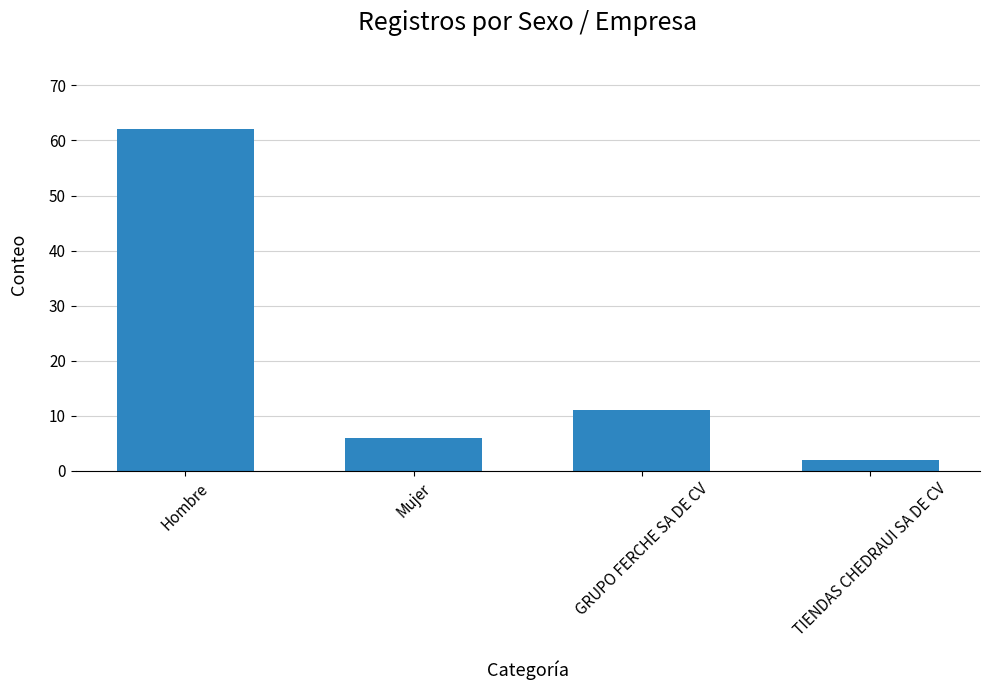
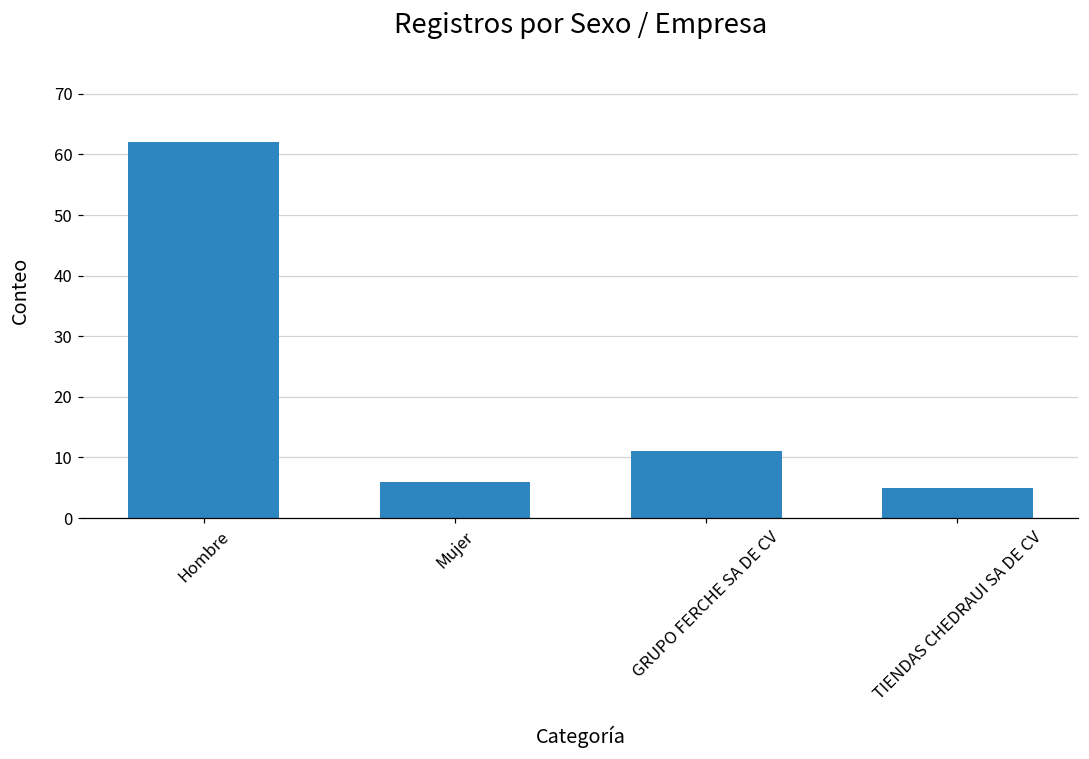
  {
    "Hombre": 62,
    "Mujer": 6,
    "GRUPO FERCHE SA DE CV": 11,
-   "TIENDAS CHEDRAUI SA DE CV": 2
+   "TIENDAS CHEDRAUI SA DE CV": 5
  }
